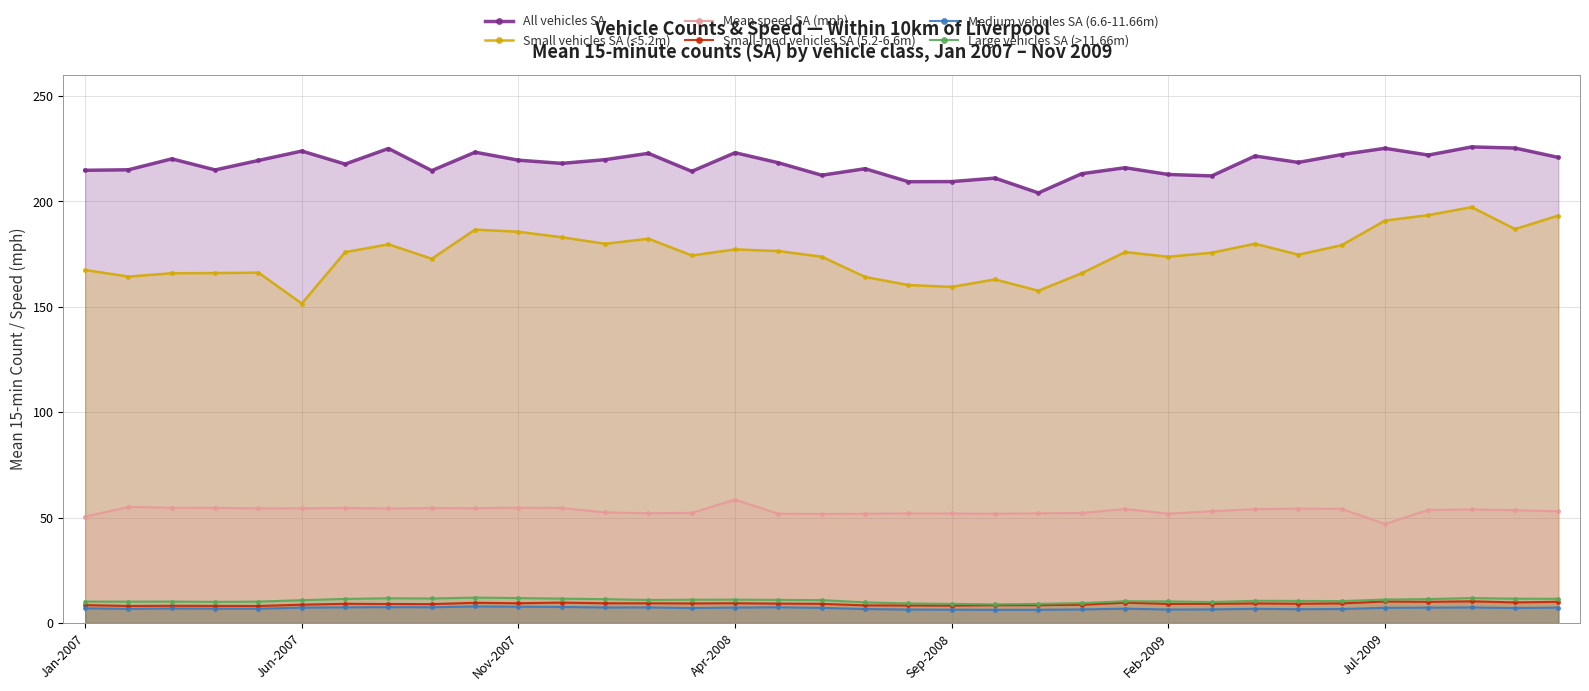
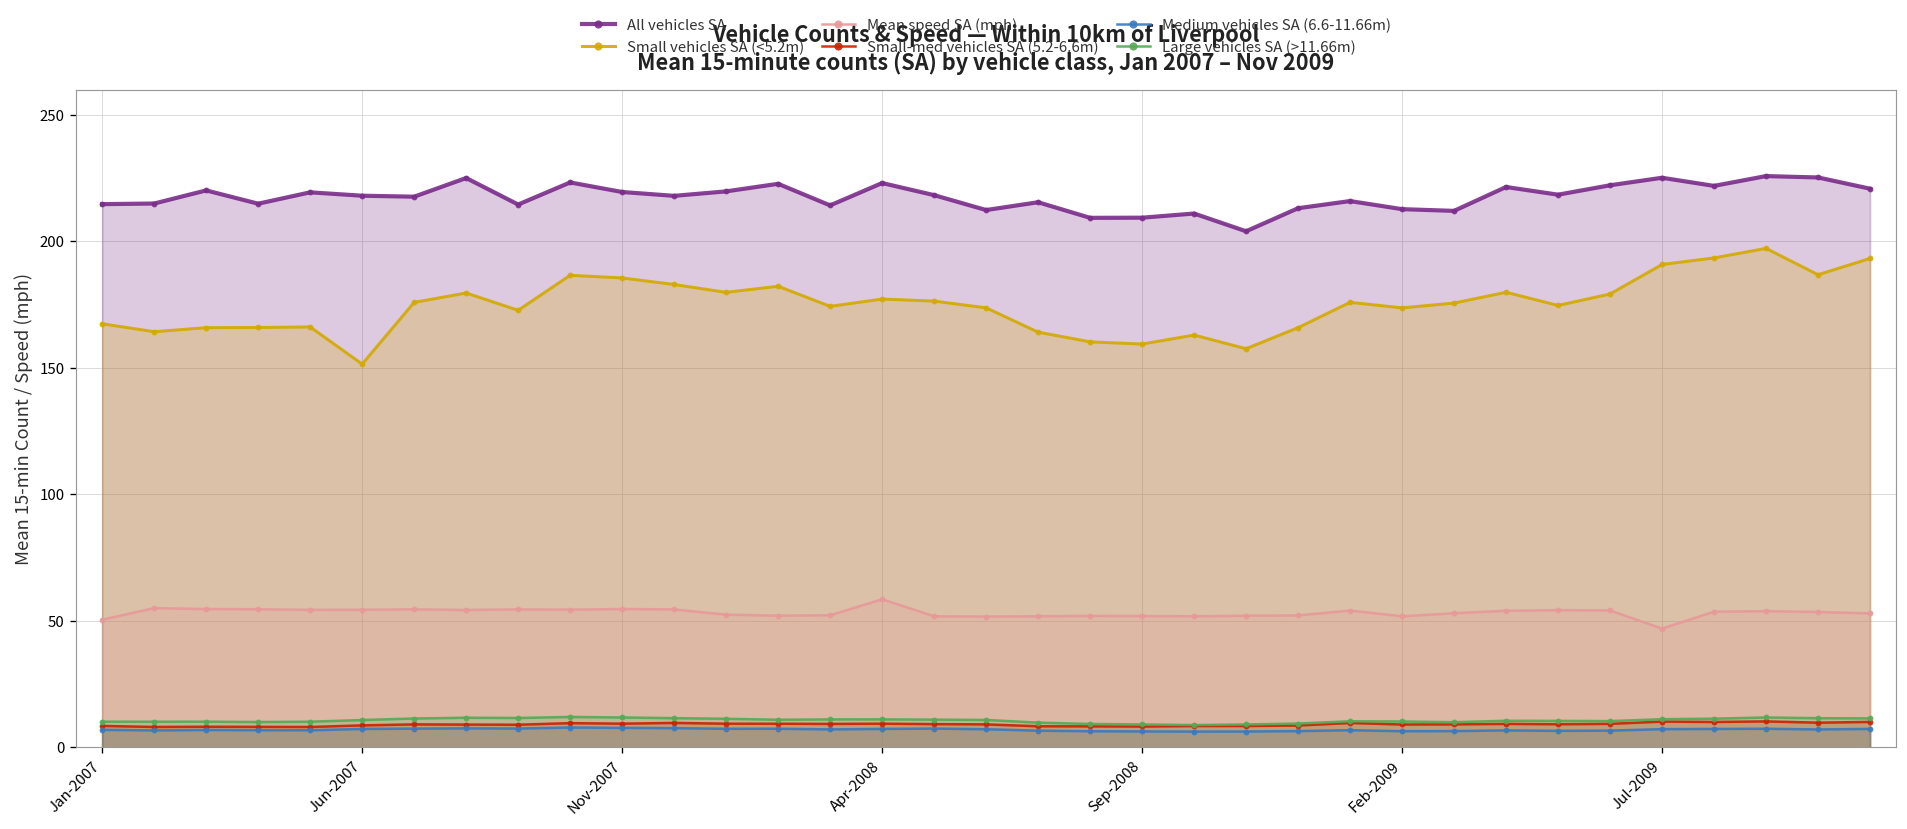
  {
    "All vehicles SA": {
      "Jan-2007": 215,
-     "Jun-2007": 224,
+     "Jun-2007": 218,
      "Nov-2007": 220,
      "Apr-2008": 223,
      "Sep-2008": 209,
      "Feb-2009": 213,
      "Jul-2009": 225
    },
    "Small vehicles SA (<5.2m)": {
      "Jan-2007": 167,
      "Jun-2007": 152,
      "Nov-2007": 186,
      "Apr-2008": 177,
      "Sep-2008": 159,
      "Feb-2009": 174,
      "Jul-2009": 191
    },
    "Mean speed SA (mph)": {
      "Jan-2007": 50,
      "Jun-2007": 54,
      "Nov-2007": 55,
      "Apr-2008": 59,
      "Sep-2008": 52,
      "Feb-2009": 52,
      "Jul-2009": 47
    },
    "Small-med vehicles SA (5.2-6.6m)": {
      "Jan-2007": 9,
      "Jun-2007": 9,
      "Nov-2007": 9,
      "Apr-2008": 9
    },
    "Medium vehicles SA (6.6-11.66m)": {
      "Jan-2007": 7,
      "Jun-2007": 7,
      "Nov-2007": 8,
      "Apr-2008": 7,
      "Sep-2008": 6,
      "Feb-2009": 6,
      "Jul-2009": 7
    },
    "Large vehicles SA (>11.66m)": {
      "Jan-2007": 10,
      "Jun-2007": 11,
      "Nov-2007": 12,
      "Apr-2008": 11
    }
  }
